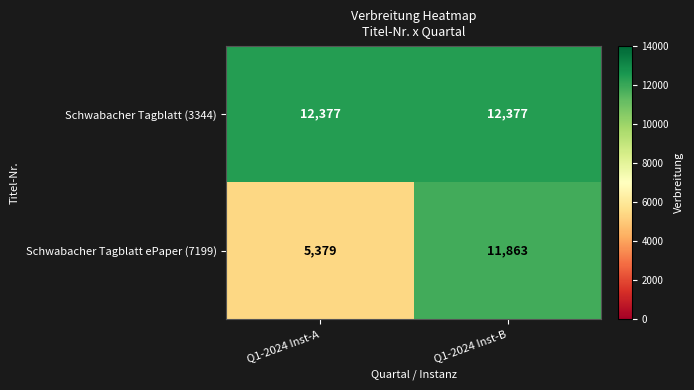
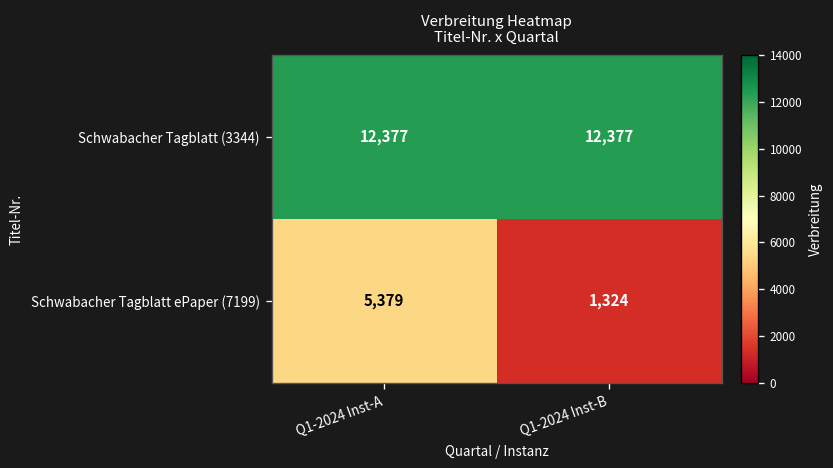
  {
    "Schwabacher Tagblatt (3344)": {
      "Q1-2024 Inst-A": "12,377",
      "Q1-2024 Inst-B": "12,377"
    },
    "Schwabacher Tagblatt ePaper (7199)": {
      "Q1-2024 Inst-A": "5,379",
-     "Q1-2024 Inst-B": "11,863"
+     "Q1-2024 Inst-B": "1,324"
    }
  }
